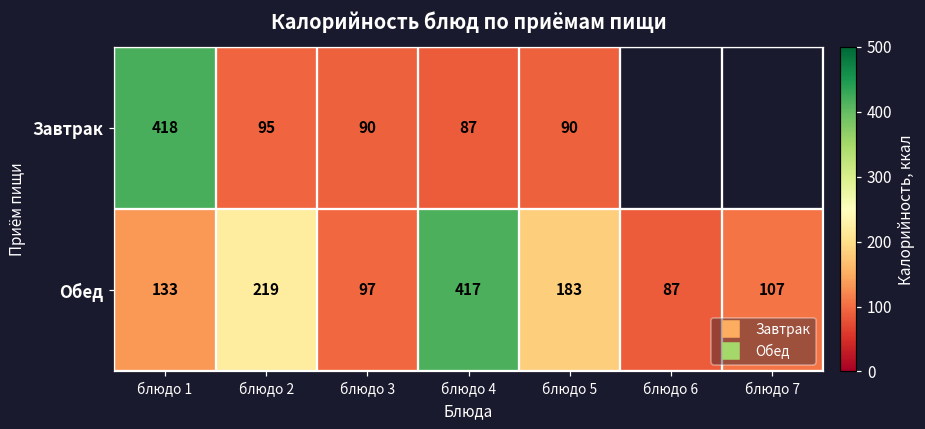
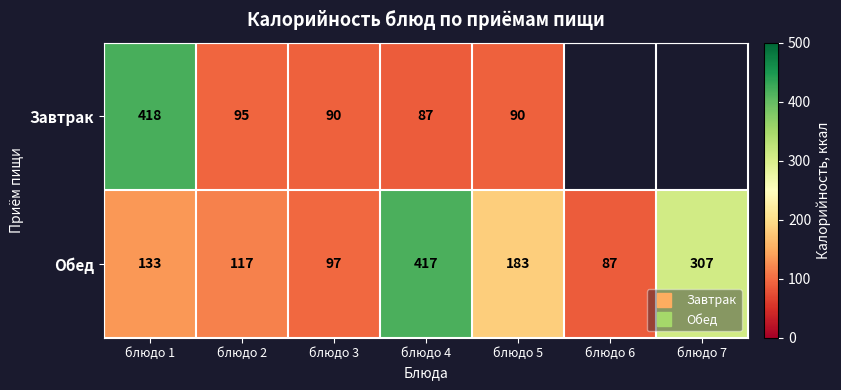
  {
    "Завтрак": {
      "блюдо 1": 418,
      "блюдо 2": 95,
      "блюдо 3": 90,
      "блюдо 4": 87,
      "блюдо 5": 90
    },
    "Обед": {
      "блюдо 1": 133,
-     "блюдо 2": 219,
+     "блюдо 2": 117,
      "блюдо 3": 97,
      "блюдо 4": 417,
      "блюдо 5": 183,
      "блюдо 6": 87,
-     "блюдо 7": 107
+     "блюдо 7": 307
    }
  }
